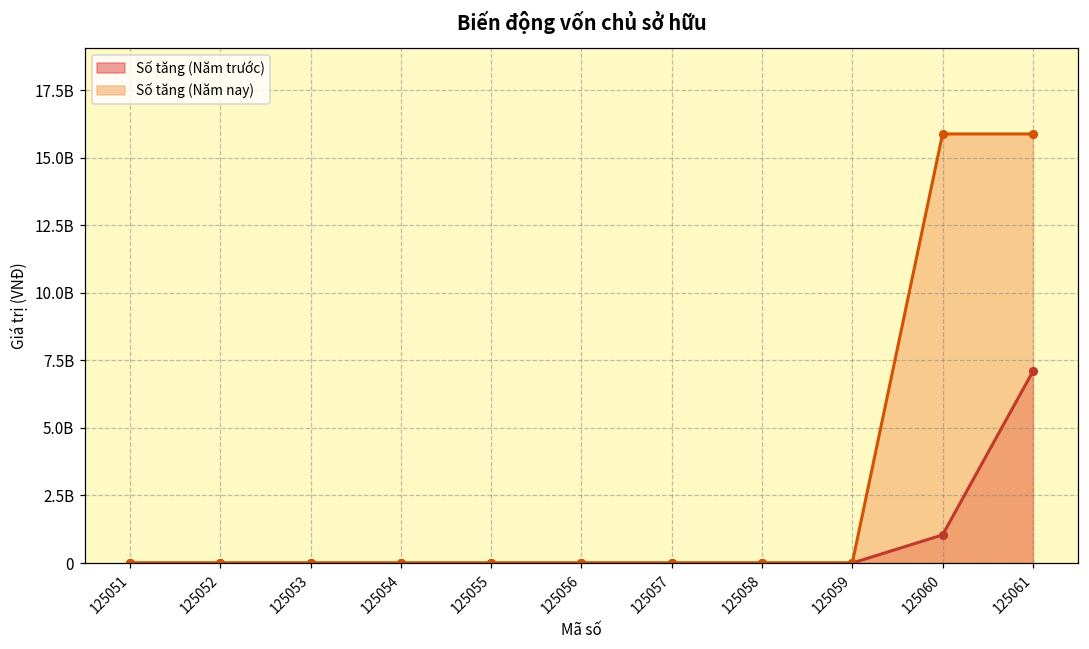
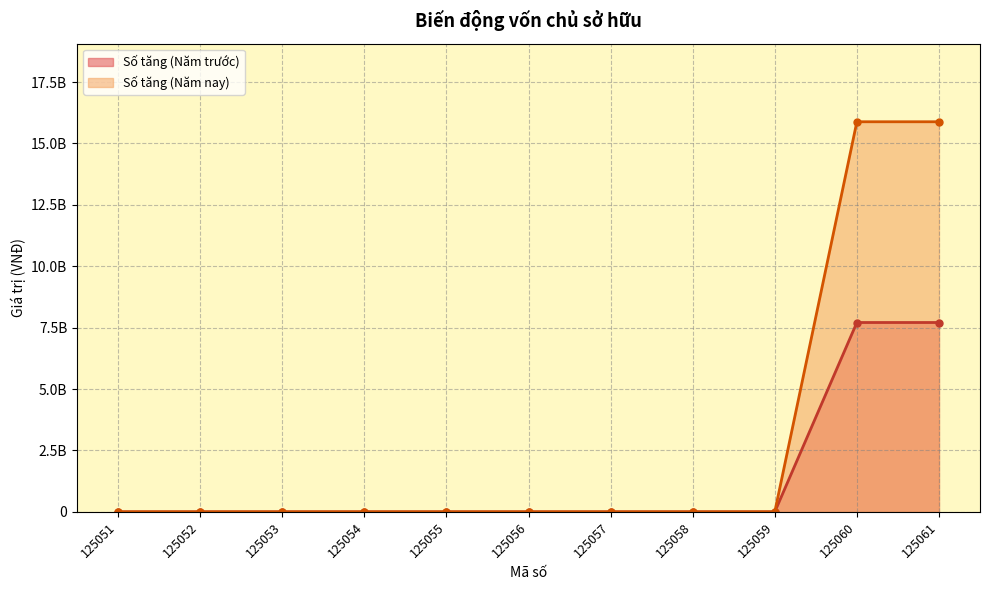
  {
    "Số tăng (Năm trước)": {
-     "125060": 1000000000,
-     "125061": 7100000000
+     "125060": 7700000000,
+     "125061": 7700000000
    },
    "Số tăng (Năm nay)": {
      "125060": 15900000000,
      "125061": 15900000000
    }
  }
